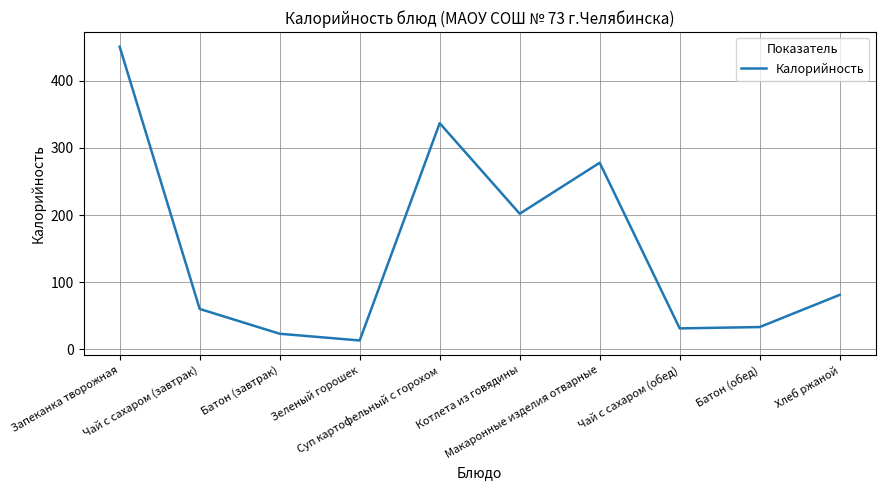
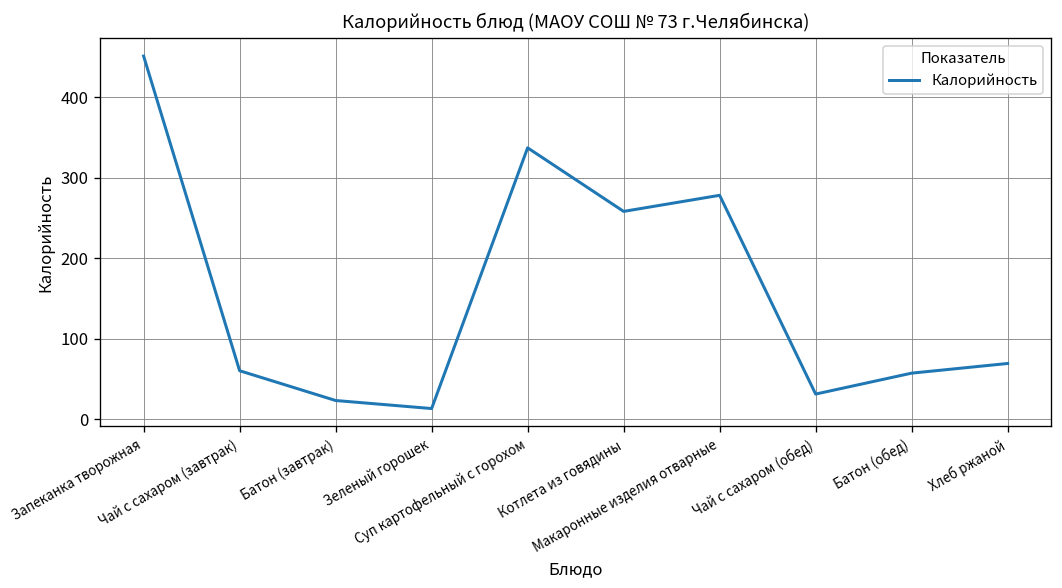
  {
    "Запеканка творожная": 450,
    "Чай с сахаром (завтрак)": 60,
    "Батон (завтрак)": 20,
    "Зеленый горошек": 10,
    "Суп картофельный с горохом": 340,
-   "Котлета из говядины": 200,
+   "Котлета из говядины": 260,
    "Макаронные изделия отварные": 280,
    "Чай с сахаром (обед)": 30,
-   "Батон (обед)": 30,
-   "Хлеб ржаной": 80
+   "Батон (обед)": 60,
+   "Хлеб ржаной": 70
  }
